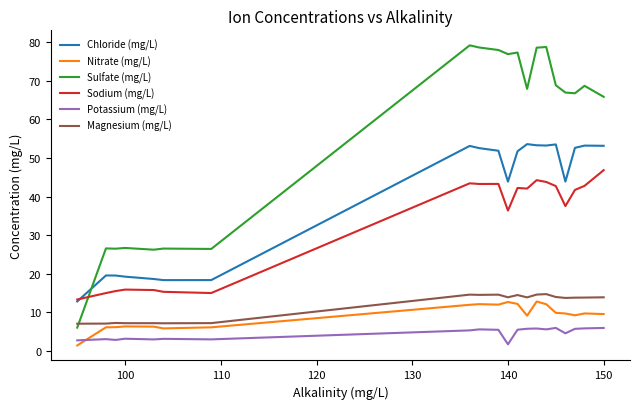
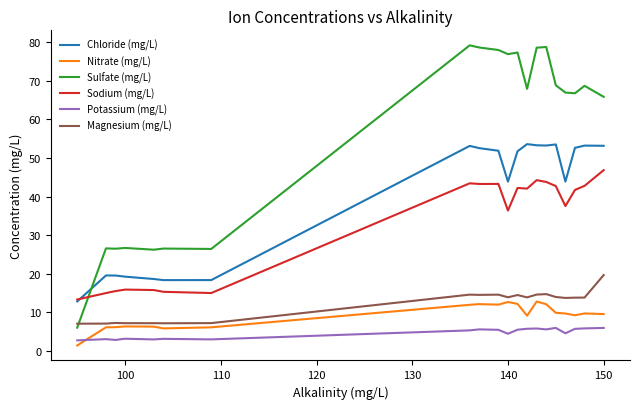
  {
    "Chloride (mg/L)": {
      "100": 19,
      "140": 44,
      "150": 53
    },
    "Nitrate (mg/L)": {
      "100": 6,
      "140": 13,
      "150": 10
    },
    "Sulfate (mg/L)": {
      "100": 27,
      "140": 77,
      "150": 66
    },
    "Sodium (mg/L)": {
      "100": 16,
      "140": 36,
      "150": 47
    },
    "Potassium (mg/L)": {
      "100": 3,
-     "140": 2,
+     "140": 4,
      "150": 6
    },
    "Magnesium (mg/L)": {
      "100": 7,
      "140": 14,
-     "150": 14
+     "150": 20
    }
  }
